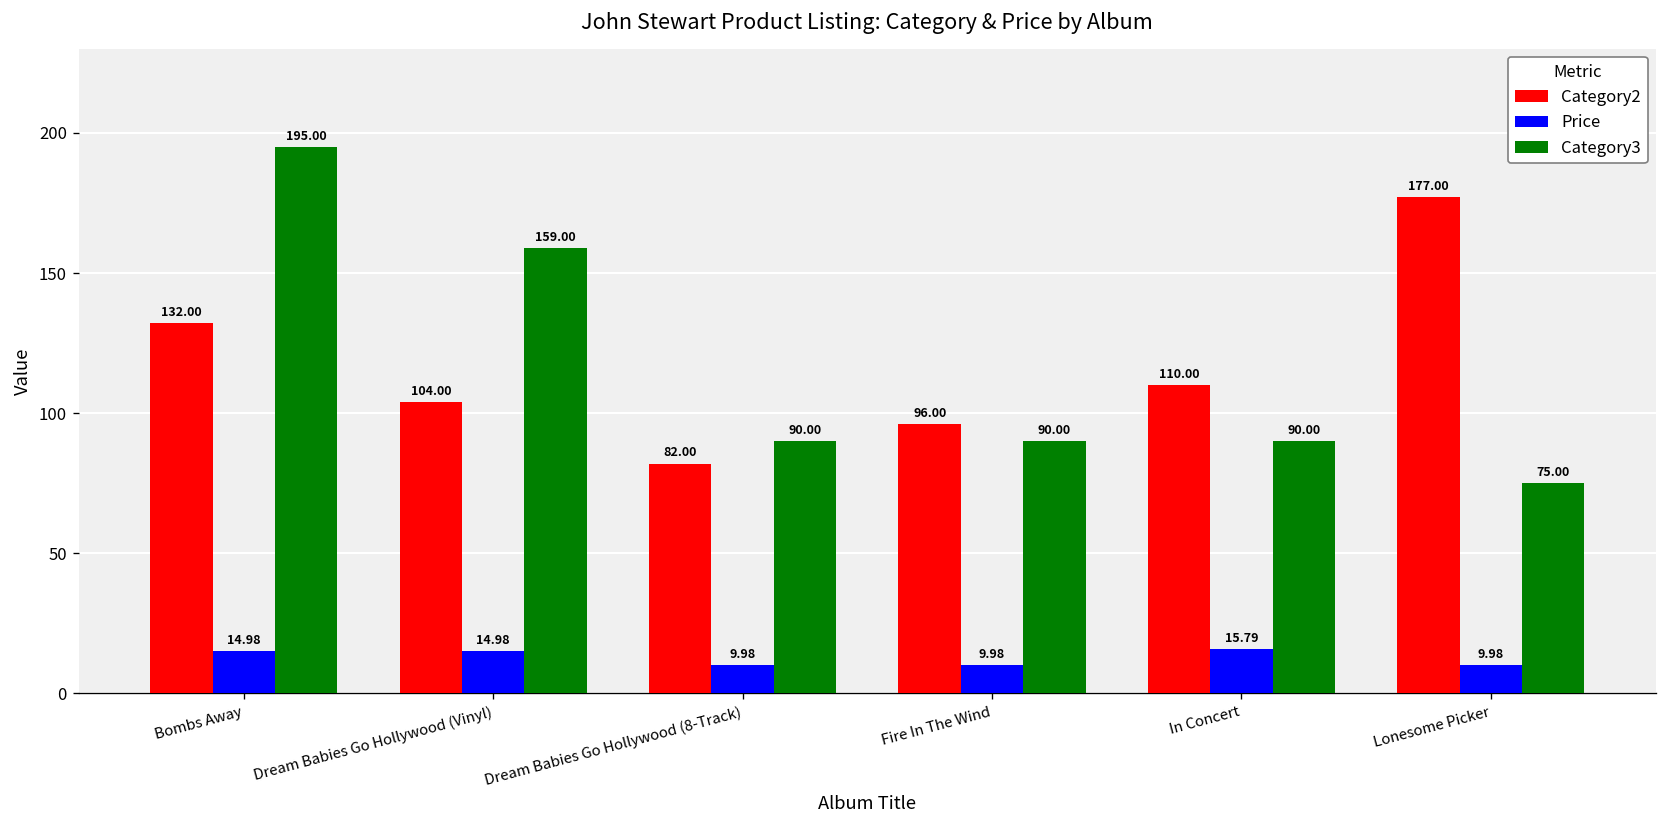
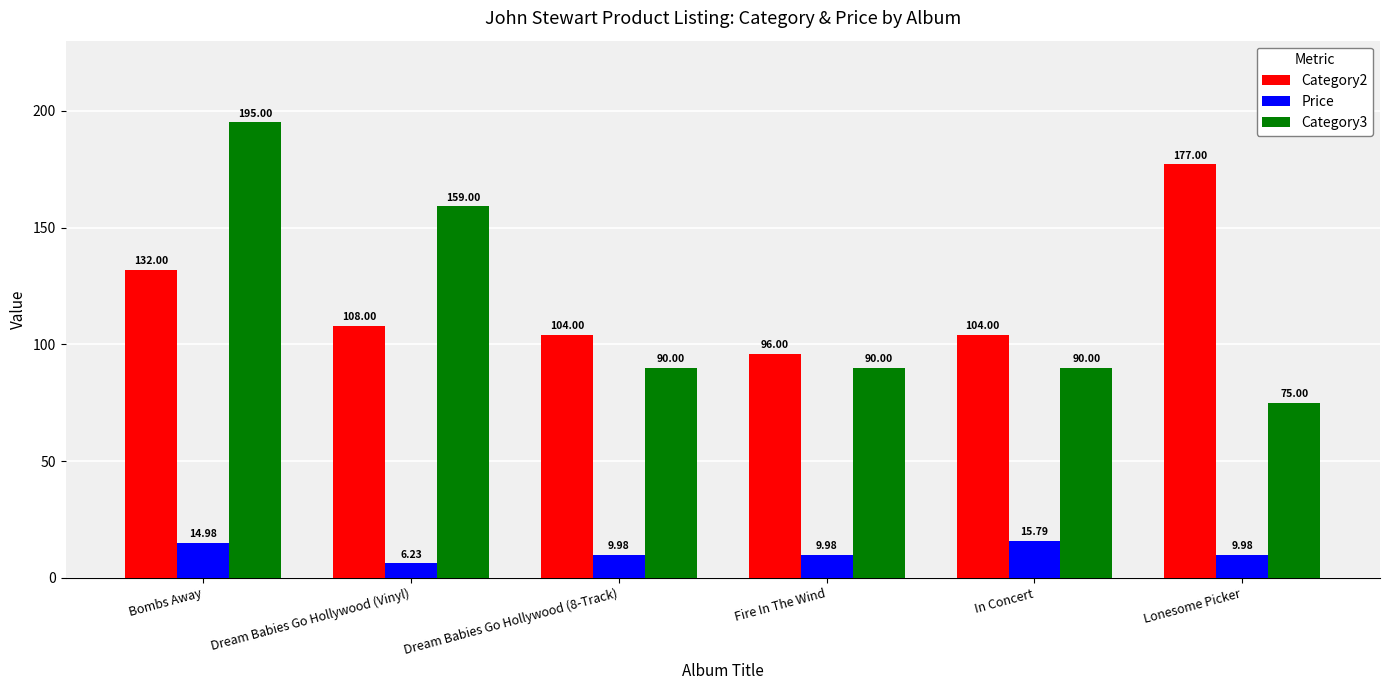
  {
    "Category2": {
      "Bombs Away": 132.00,
-     "Dream Babies Go Hollywood (Vinyl)": 104.00,
-     "Dream Babies Go Hollywood (8-Track)": 82.00,
+     "Dream Babies Go Hollywood (Vinyl)": 108.00,
+     "Dream Babies Go Hollywood (8-Track)": 104.00,
      "Fire In The Wind": 96.00,
-     "In Concert": 110.00,
+     "In Concert": 104.00,
      "Lonesome Picker": 177.00
    },
    "Price": {
      "Bombs Away": 14.98,
-     "Dream Babies Go Hollywood (Vinyl)": 14.98,
+     "Dream Babies Go Hollywood (Vinyl)": 6.23,
      "Dream Babies Go Hollywood (8-Track)": 9.98,
      "Fire In The Wind": 9.98,
      "In Concert": 15.79,
      "Lonesome Picker": 9.98
    },
    "Category3": {
      "Bombs Away": 195.00,
      "Dream Babies Go Hollywood (Vinyl)": 159.00,
      "Dream Babies Go Hollywood (8-Track)": 90.00,
      "Fire In The Wind": 90.00,
      "In Concert": 90.00,
      "Lonesome Picker": 75.00
    }
  }
